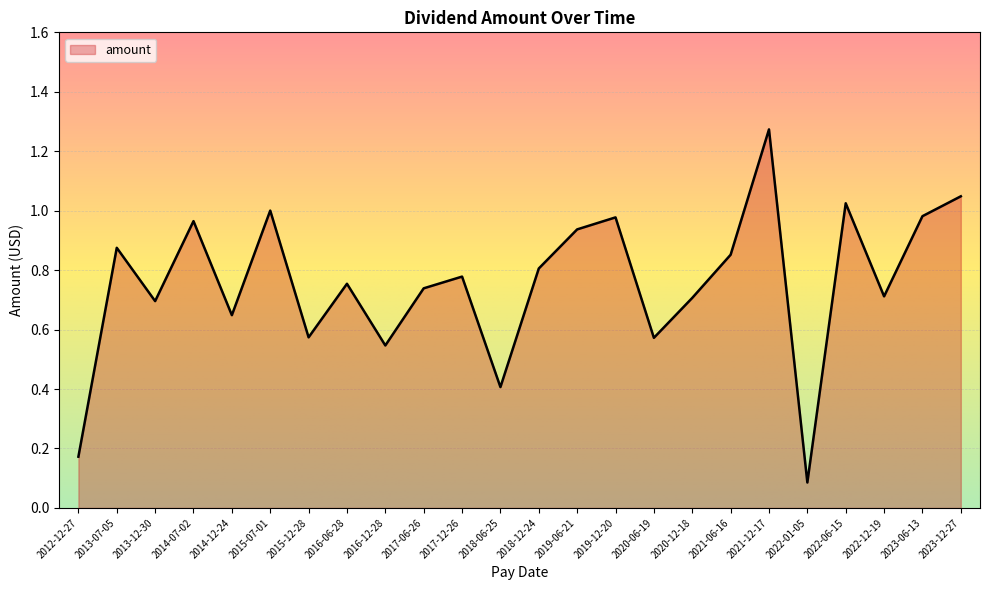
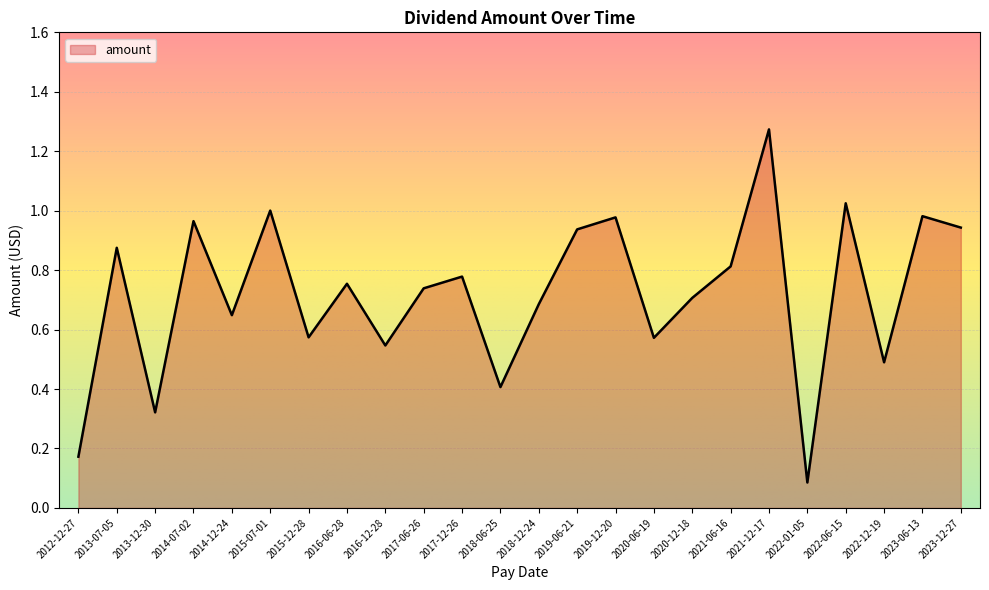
  {
    "2012-12-27": 0.17,
    "2013-07-05": 0.88,
-   "2013-12-30": 0.70,
+   "2013-12-30": 0.32,
    "2014-07-02": 0.96,
    "2014-12-24": 0.65,
    "2015-07-01": 1.00,
    "2015-12-28": 0.57,
    "2016-06-28": 0.75,
    "2016-12-28": 0.55,
    "2017-06-26": 0.74,
    "2017-12-26": 0.78,
    "2018-06-25": 0.41,
-   "2018-12-24": 0.81,
+   "2018-12-24": 0.69,
    "2019-06-21": 0.94,
    "2019-12-20": 0.98,
    "2020-06-19": 0.57,
    "2020-12-18": 0.71,
-   "2021-06-16": 0.85,
+   "2021-06-16": 0.81,
    "2021-12-17": 1.27,
    "2022-01-05": 0.09,
    "2022-06-15": 1.02,
-   "2022-12-19": 0.71,
+   "2022-12-19": 0.49,
    "2023-06-13": 0.98,
-   "2023-12-27": 1.05
+   "2023-12-27": 0.94
  }
